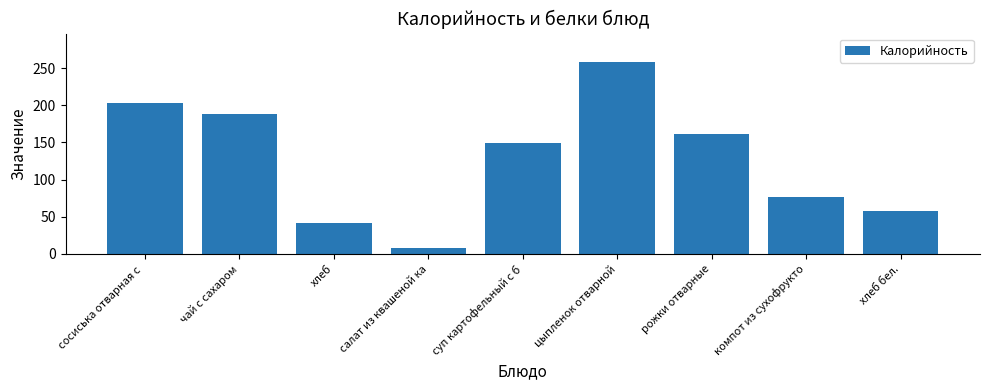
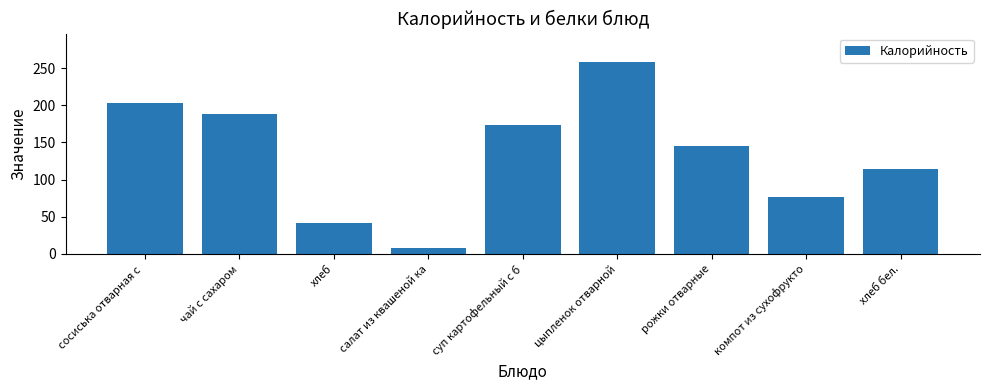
  {
    "сосиська отварная с": 200,
    "чай с сахаром": 190,
    "хлеб": 40,
    "салат из квашеной ка": 10,
-   "суп картофельный с б": 150,
+   "суп картофельный с б": 170,
    "цыпленок отварной": 260,
-   "рожки отварные": 160,
+   "рожки отварные": 150,
    "компот из сухофрукто": 80,
-   "хлеб бел.": 60
+   "хлеб бел.": 110
  }
